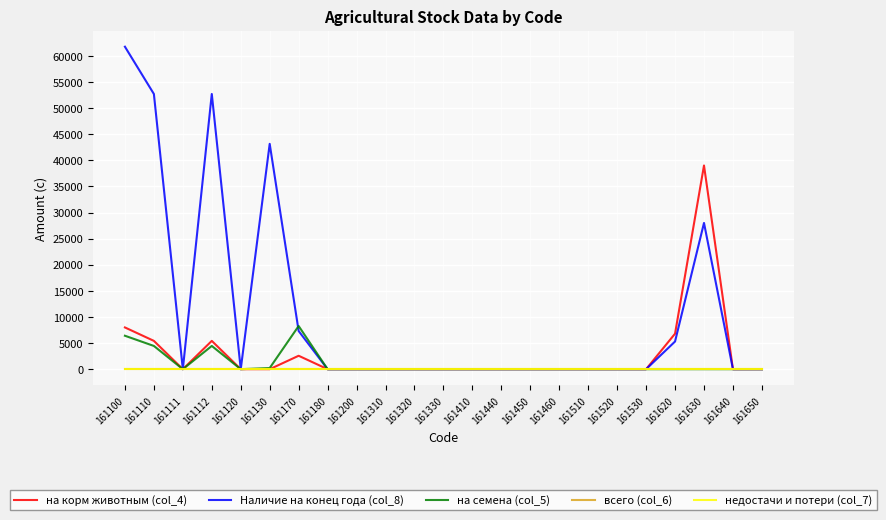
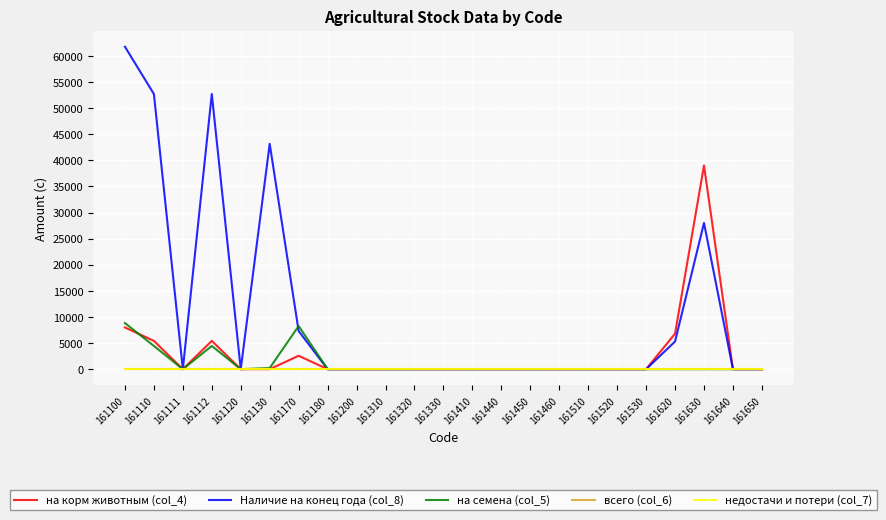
  {
    "на корм животным (col_4)": {
      "161100": 8000,
      "161110": 5000,
      "161112": 5000,
      "161170": 3000,
      "161620": 7000,
      "161630": 39000
    },
    "Наличие на конец года (col_8)": {
      "161100": 62000,
      "161110": 53000,
      "161112": 53000,
      "161130": 43000,
      "161170": 7000,
      "161620": 5000,
      "161630": 28000
    },
    "на семена (col_5)": {
-     "161100": 6000,
+     "161100": 9000,
      "161110": 4000,
      "161112": 4000,
      "161170": 8000
    },
    "недостачи и потери (col_7)": {
      "161100": 0,
      "161110": 0,
      "161112": 0,
      "161170": 0
    }
  }
